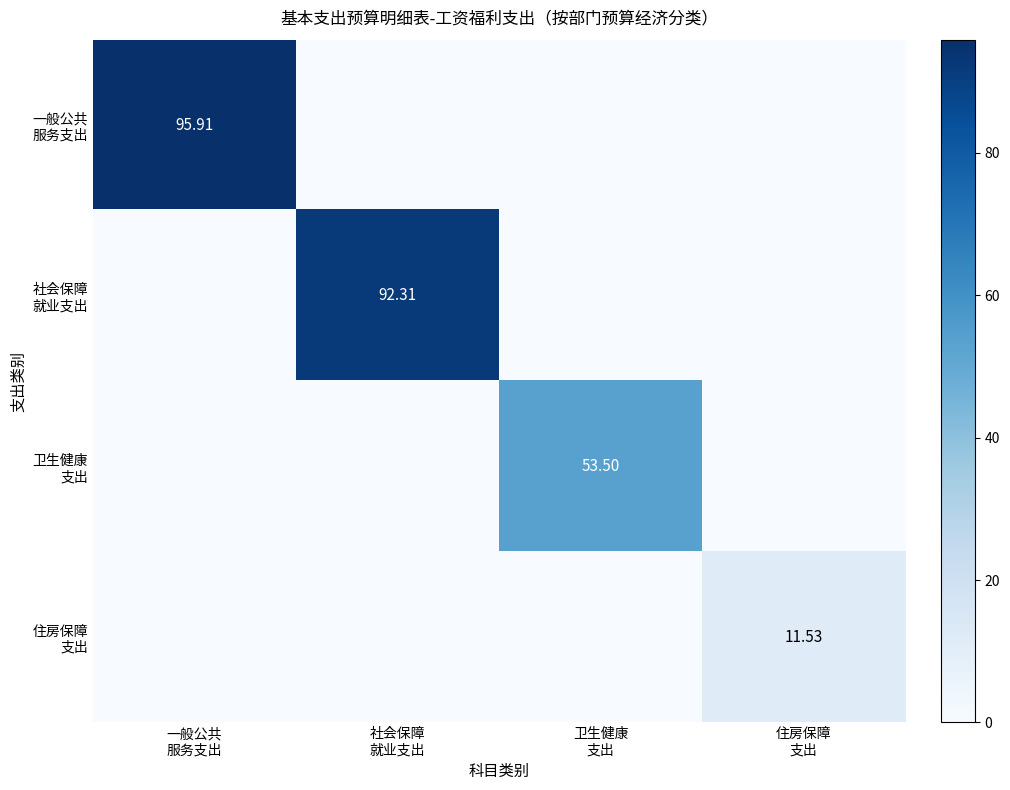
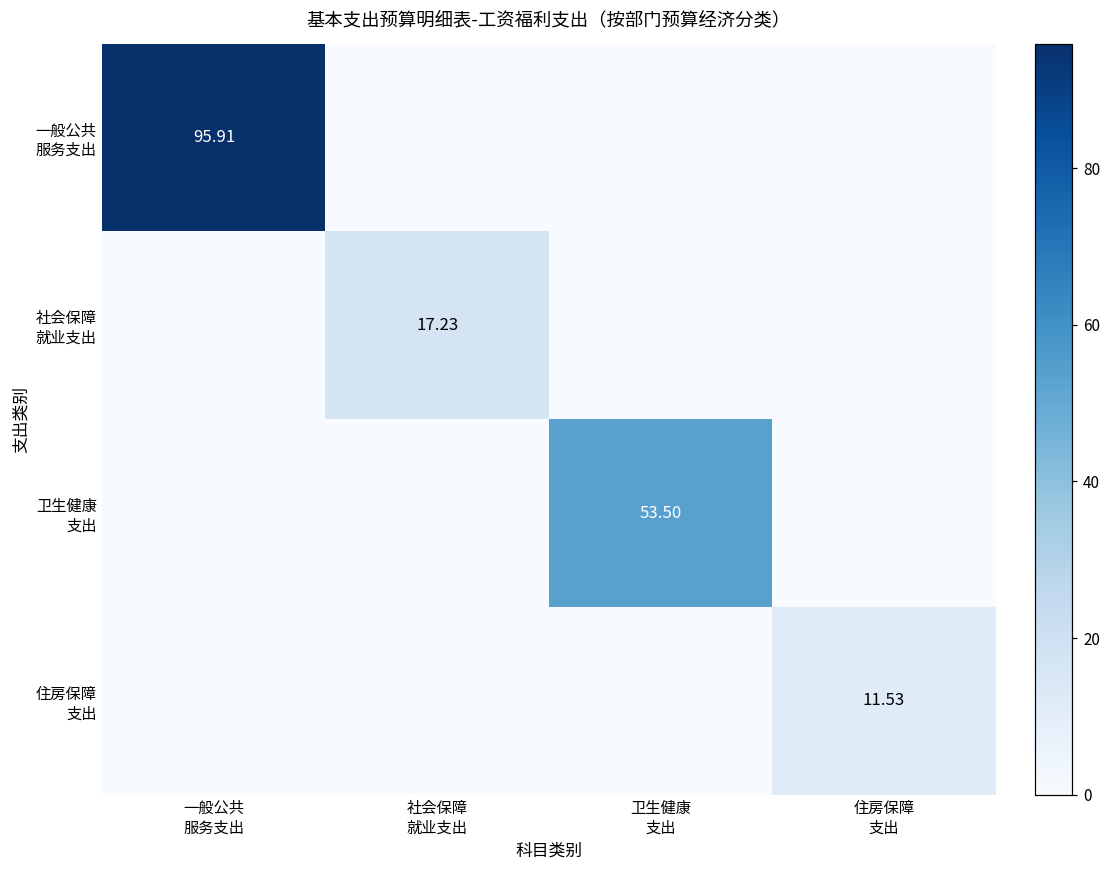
  {
    "一般公共 服务支出": {
      "一般公共 服务支出": 95.91
    },
    "社会保障 就业支出": {
-     "社会保障 就业支出": 92.31
+     "社会保障 就业支出": 17.23
    },
    "卫生健康 支出": {
      "卫生健康 支出": 53.50
    },
    "住房保障 支出": {
      "住房保障 支出": 11.53
    }
  }
